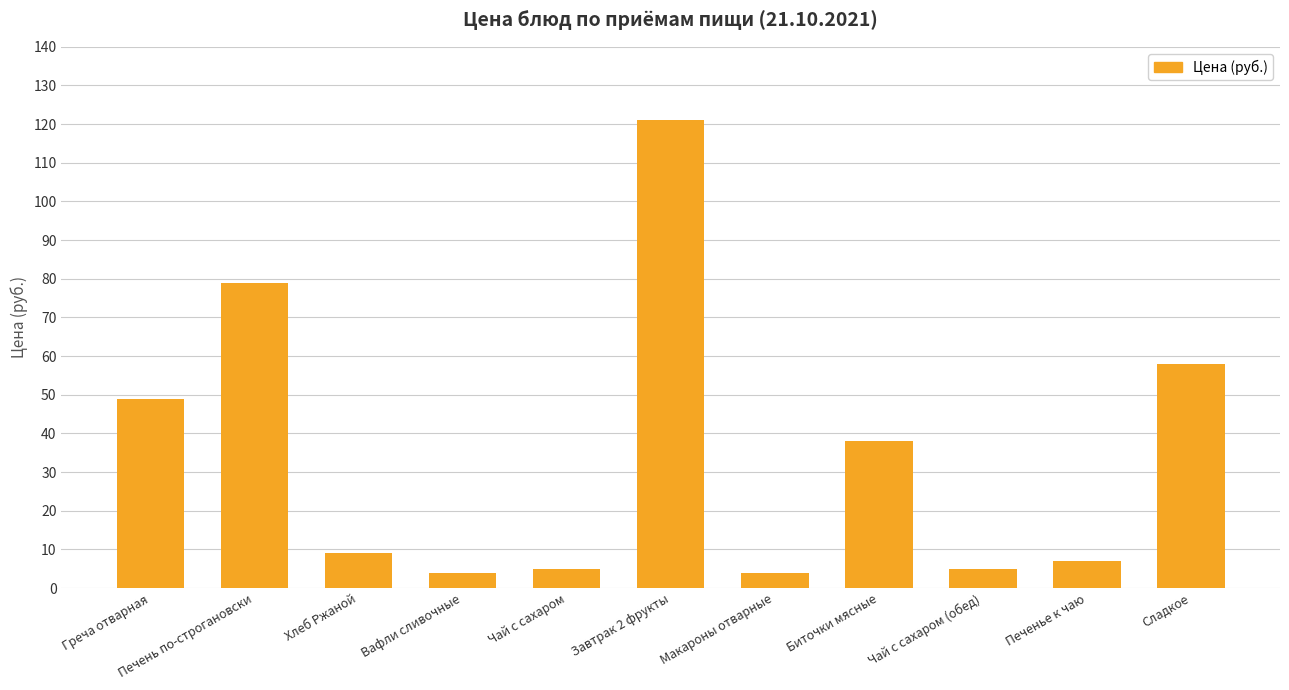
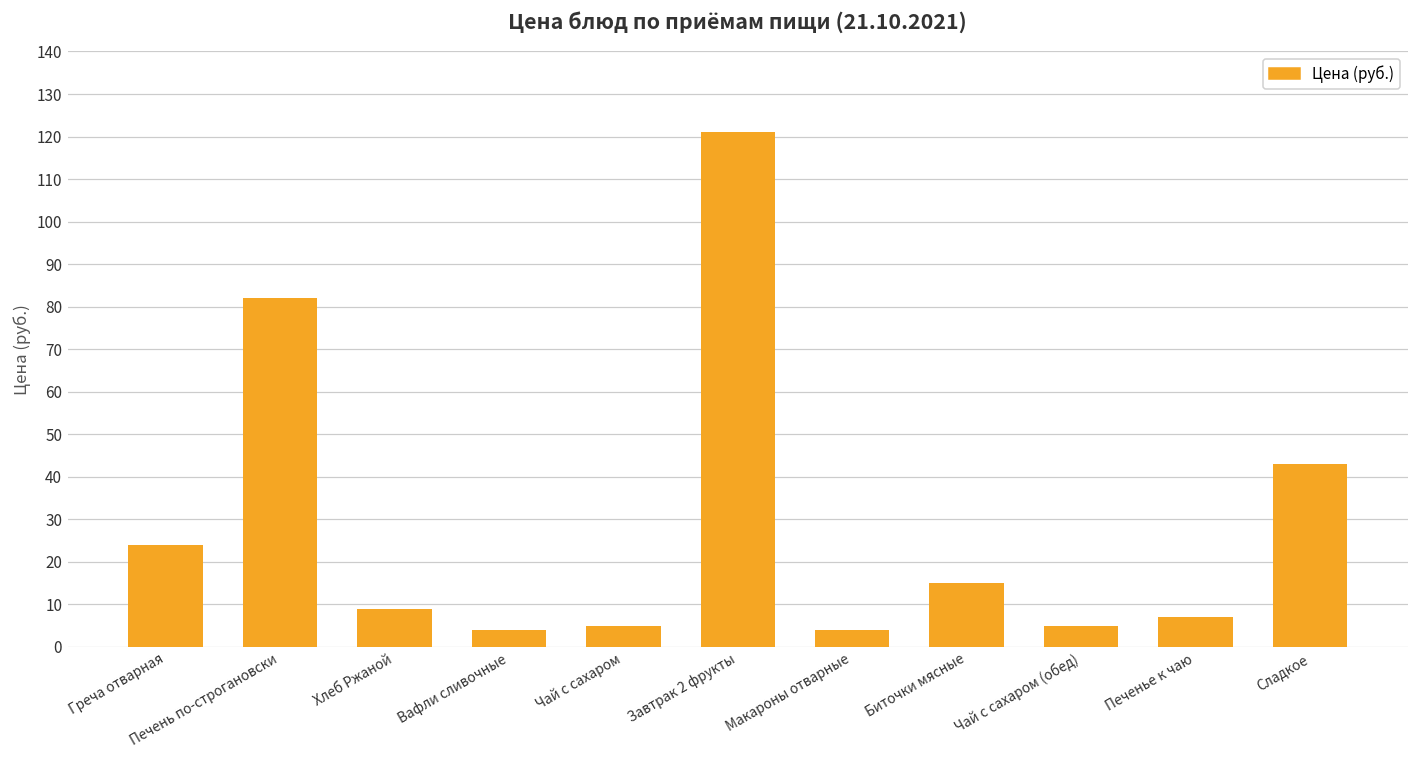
  {
-   "Греча отварная": 49,
-   "Печень по-строгановски": 79,
+   "Греча отварная": 24,
+   "Печень по-строгановски": 82,
    "Хлеб Ржаной": 9,
    "Вафли сливочные": 4,
    "Чай с сахаром": 5,
    "Завтрак 2 фрукты": 121,
    "Макароны отварные": 4,
-   "Биточки мясные": 38,
+   "Биточки мясные": 15,
    "Чай с сахаром (обед)": 5,
    "Печенье к чаю": 7,
-   "Сладкое": 58
+   "Сладкое": 43
  }
